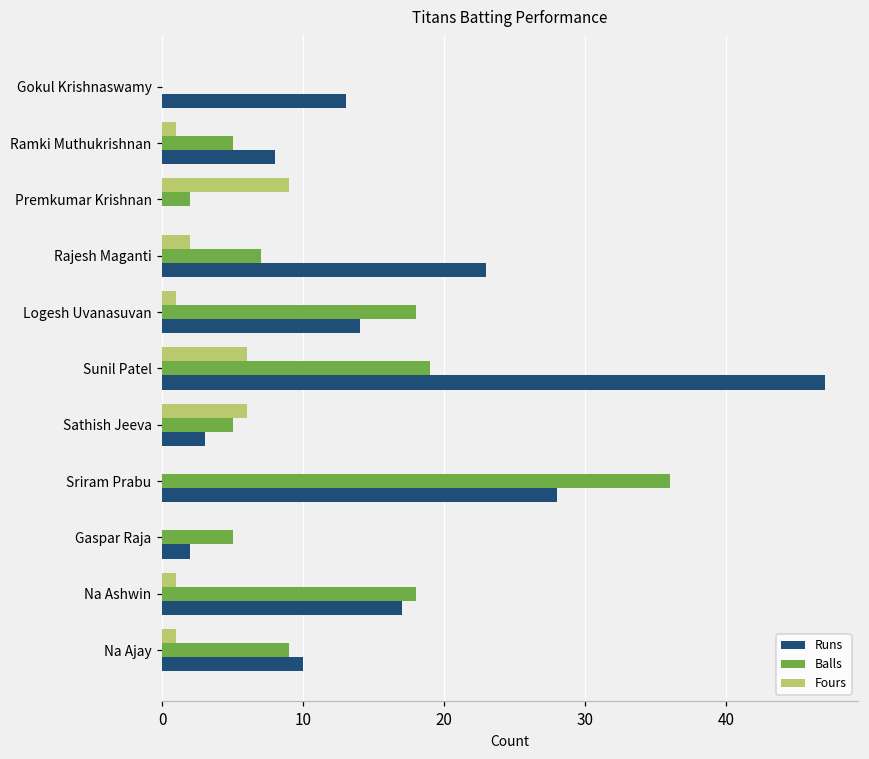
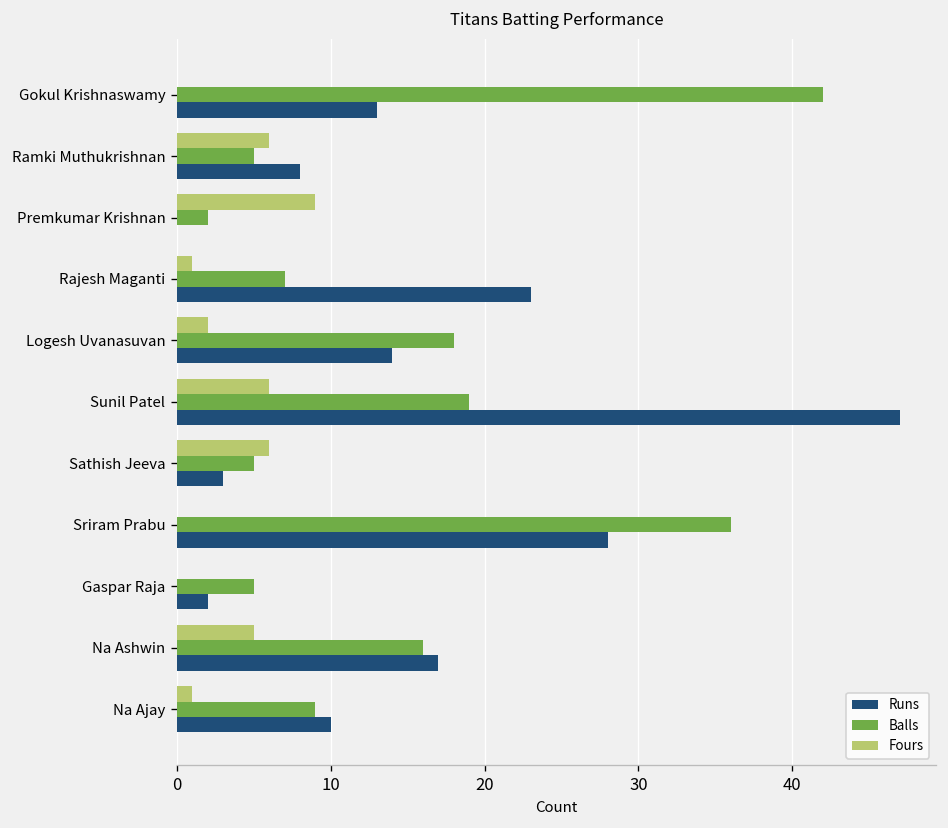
  {
    "Runs": {
      "Gokul Krishnaswamy": 13,
      "Ramki Muthukrishnan": 8,
      "Premkumar Krishnan": 0,
      "Rajesh Maganti": 23,
      "Logesh Uvanasuvan": 14,
      "Sunil Patel": 47,
      "Sathish Jeeva": 3,
      "Sriram Prabu": 28,
      "Gaspar Raja": 2,
      "Na Ashwin": 17,
      "Na Ajay": 10
    },
    "Balls": {
-     "Gokul Krishnaswamy": 0,
+     "Gokul Krishnaswamy": 42,
      "Ramki Muthukrishnan": 5,
      "Premkumar Krishnan": 2,
      "Rajesh Maganti": 7,
      "Logesh Uvanasuvan": 18,
      "Sunil Patel": 19,
      "Sathish Jeeva": 5,
      "Sriram Prabu": 36,
      "Gaspar Raja": 5,
-     "Na Ashwin": 18,
+     "Na Ashwin": 16,
      "Na Ajay": 9
    },
    "Fours": {
      "Gokul Krishnaswamy": 0,
-     "Ramki Muthukrishnan": 1,
+     "Ramki Muthukrishnan": 6,
      "Premkumar Krishnan": 9,
-     "Rajesh Maganti": 2,
-     "Logesh Uvanasuvan": 1,
+     "Rajesh Maganti": 1,
+     "Logesh Uvanasuvan": 2,
      "Sunil Patel": 6,
      "Sathish Jeeva": 6,
      "Sriram Prabu": 0,
      "Gaspar Raja": 0,
-     "Na Ashwin": 1,
+     "Na Ashwin": 5,
      "Na Ajay": 1
    }
  }
